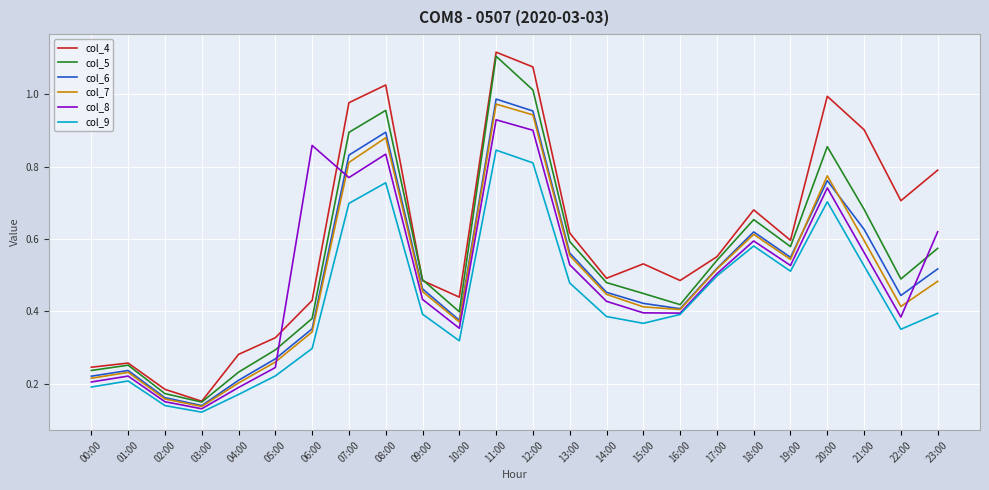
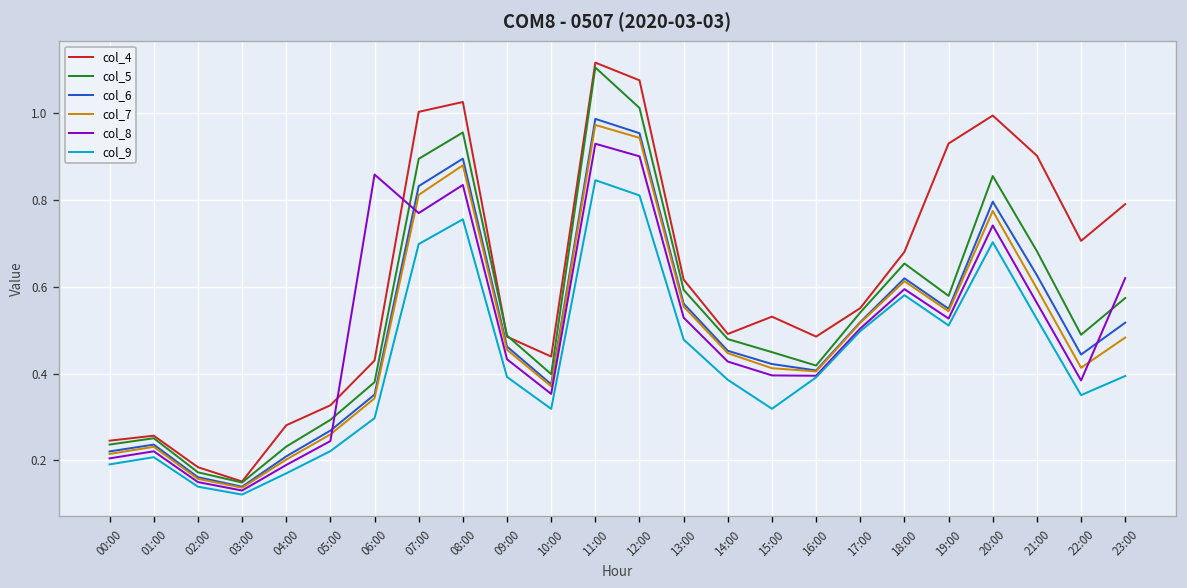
  {
    "col_4": {
      "00:00": 0.25,
      "02:00": 0.18,
      "04:00": 0.28,
      "05:00": 0.33,
      "06:00": 0.43,
-     "07:00": 0.98,
+     "07:00": 1.00,
      "08:00": 1.03,
      "10:00": 0.44,
      "11:00": 1.12,
      "12:00": 1.08,
      "13:00": 0.62,
      "14:00": 0.49,
      "15:00": 0.53,
      "16:00": 0.49,
      "17:00": 0.55,
      "18:00": 0.68,
-     "19:00": 0.60,
+     "19:00": 0.93,
      "20:00": 0.99,
      "21:00": 0.90,
      "22:00": 0.71,
      "23:00": 0.79
    },
    "col_5": {
      "00:00": 0.24,
      "02:00": 0.17,
      "04:00": 0.23,
      "05:00": 0.29,
      "06:00": 0.38,
      "07:00": 0.89,
      "08:00": 0.96,
      "10:00": 0.40,
      "11:00": 1.10,
      "12:00": 1.01,
      "13:00": 0.59,
      "14:00": 0.48,
      "15:00": 0.45,
      "16:00": 0.42,
      "17:00": 0.54,
      "18:00": 0.65,
      "19:00": 0.58,
      "20:00": 0.85,
      "21:00": 0.68,
      "22:00": 0.49,
      "23:00": 0.57
    },
    "col_6": {
      "04:00": 0.21,
      "05:00": 0.27,
      "06:00": 0.35,
      "07:00": 0.83,
      "08:00": 0.89,
      "09:00": 0.46,
      "11:00": 0.99,
      "12:00": 0.95,
      "15:00": 0.42,
-     "20:00": 0.76,
+     "20:00": 0.80,
      "21:00": 0.63,
      "22:00": 0.44,
      "23:00": 0.52
    },
    "col_7": {
      "04:00": 0.20,
      "05:00": 0.26,
      "06:00": 0.34,
      "07:00": 0.81,
      "08:00": 0.88,
      "09:00": 0.45,
      "11:00": 0.97,
      "12:00": 0.94,
      "15:00": 0.41,
      "20:00": 0.77,
      "21:00": 0.60,
      "22:00": 0.41,
      "23:00": 0.48
    },
    "col_8": {
      "00:00": 0.20,
      "01:00": 0.22,
      "02:00": 0.15,
      "04:00": 0.19,
      "05:00": 0.24,
      "06:00": 0.86,
      "07:00": 0.77,
      "08:00": 0.83,
      "09:00": 0.43,
      "10:00": 0.35,
      "11:00": 0.93,
      "12:00": 0.90,
      "13:00": 0.53,
      "14:00": 0.43,
      "15:00": 0.40,
      "18:00": 0.59,
      "19:00": 0.53,
      "20:00": 0.74,
      "21:00": 0.56,
      "22:00": 0.38,
      "23:00": 0.62
    },
    "col_9": {
      "00:00": 0.19,
      "01:00": 0.21,
      "02:00": 0.14,
      "03:00": 0.12,
      "04:00": 0.17,
      "05:00": 0.22,
      "06:00": 0.30,
      "07:00": 0.70,
      "08:00": 0.76,
      "09:00": 0.39,
      "10:00": 0.32,
      "11:00": 0.85,
      "12:00": 0.81,
      "13:00": 0.48,
      "14:00": 0.39,
-     "15:00": 0.37,
+     "15:00": 0.32,
      "18:00": 0.58,
      "19:00": 0.51,
      "20:00": 0.70,
      "21:00": 0.53,
      "22:00": 0.35,
      "23:00": 0.39
    }
  }
